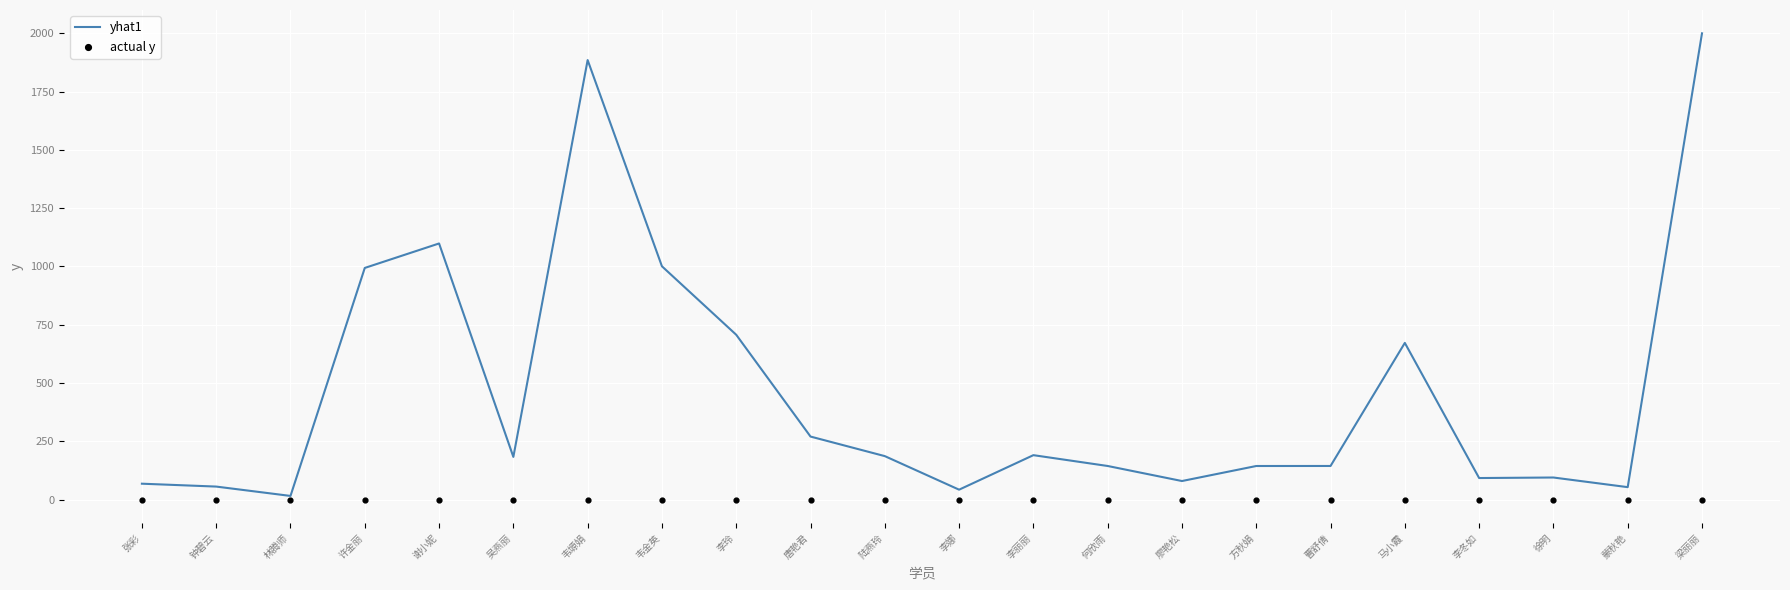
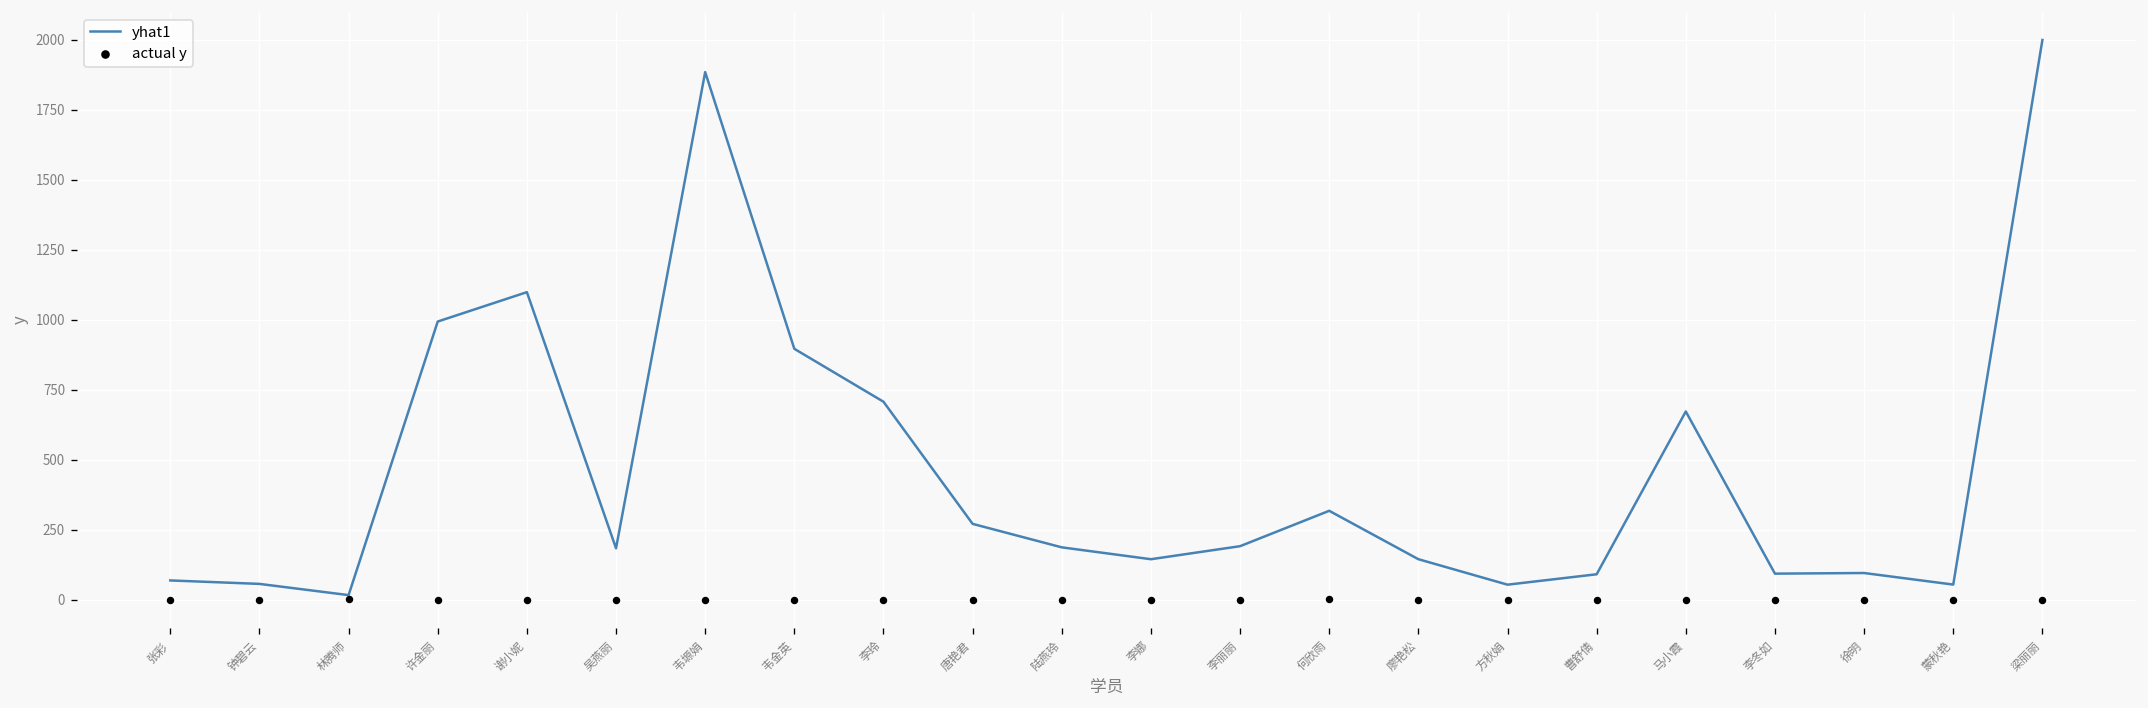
  {
    "yhat1": {
      "张彩": 70,
      "钟碧云": 60,
      "林腾师": 20,
      "许金丽": 990,
      "谢小妮": 1100,
      "吴燕丽": 180,
      "韦塬娟": 1890,
-     "韦金英": 1000,
+     "韦金英": 900,
      "李玲": 710,
      "唐艳君": 270,
      "陆燕玲": 190,
-     "李娜": 40,
+     "李娜": 140,
      "李丽丽": 190,
-     "何欣雨": 140,
-     "廖艳松": 80,
-     "方秋娟": 140,
-     "曹舒倩": 140,
+     "何欣雨": 320,
+     "廖艳松": 140,
+     "方秋娟": 50,
+     "曹舒倩": 90,
      "马小霞": 670,
      "李冬如": 90,
      "徐明": 90,
      "蒙秋艳": 50,
      "梁丽丽": 2000
    }
  }
